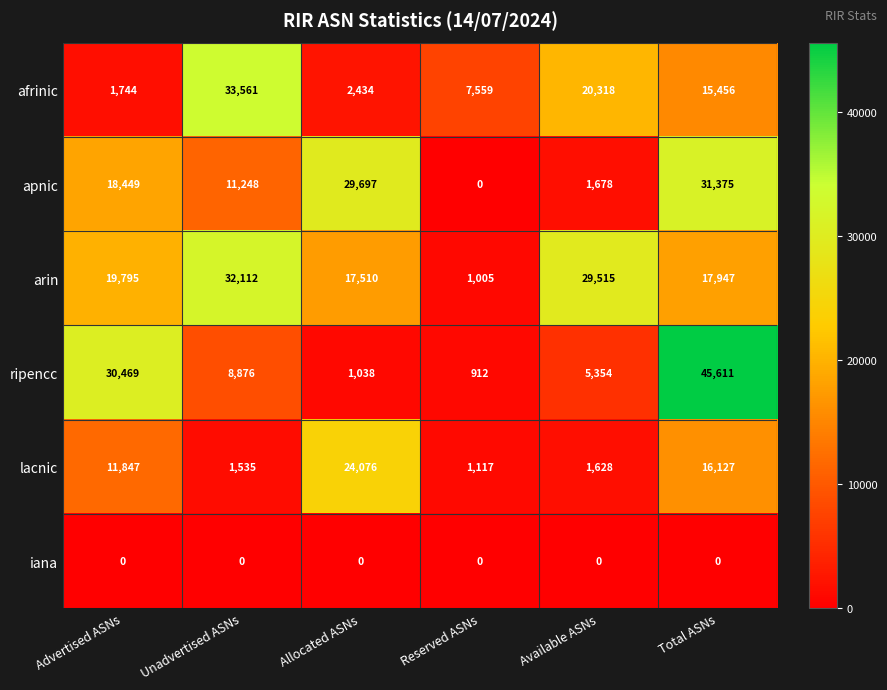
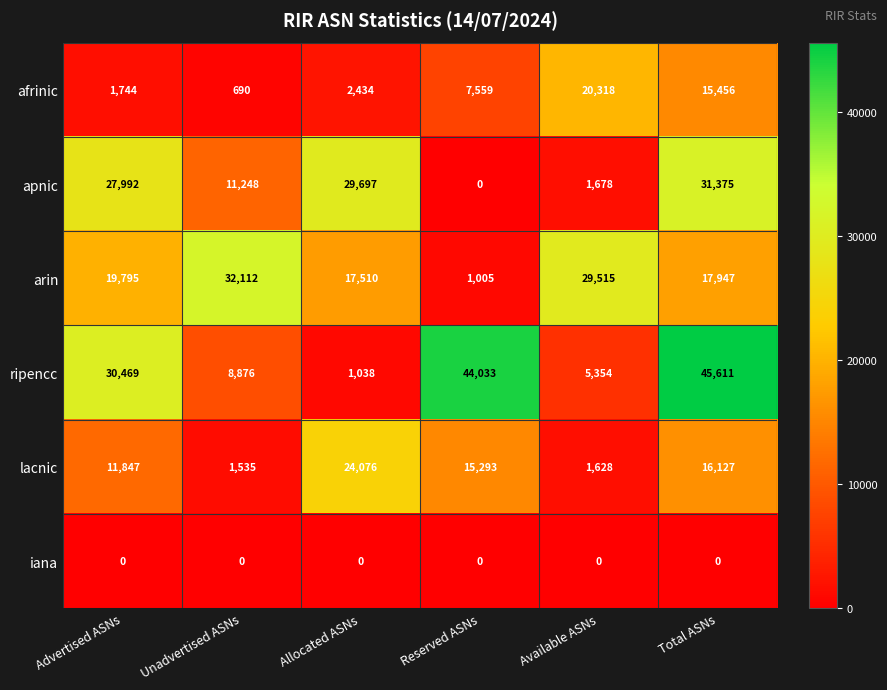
  {
    "afrinic": {
      "Advertised ASNs": "1,744",
-     "Unadvertised ASNs": "33,561",
+     "Unadvertised ASNs": "690",
      "Allocated ASNs": "2,434",
      "Reserved ASNs": "7,559",
      "Available ASNs": "20,318",
      "Total ASNs": "15,456"
    },
    "apnic": {
-     "Advertised ASNs": "18,449",
+     "Advertised ASNs": "27,992",
      "Unadvertised ASNs": "11,248",
      "Allocated ASNs": "29,697",
      "Reserved ASNs": "0",
      "Available ASNs": "1,678",
      "Total ASNs": "31,375"
    },
    "arin": {
      "Advertised ASNs": "19,795",
      "Unadvertised ASNs": "32,112",
      "Allocated ASNs": "17,510",
      "Reserved ASNs": "1,005",
      "Available ASNs": "29,515",
      "Total ASNs": "17,947"
    },
    "ripencc": {
      "Advertised ASNs": "30,469",
      "Unadvertised ASNs": "8,876",
      "Allocated ASNs": "1,038",
-     "Reserved ASNs": "912",
+     "Reserved ASNs": "44,033",
      "Available ASNs": "5,354",
      "Total ASNs": "45,611"
    },
    "lacnic": {
      "Advertised ASNs": "11,847",
      "Unadvertised ASNs": "1,535",
      "Allocated ASNs": "24,076",
-     "Reserved ASNs": "1,117",
+     "Reserved ASNs": "15,293",
      "Available ASNs": "1,628",
      "Total ASNs": "16,127"
    },
    "iana": {
      "Advertised ASNs": "0",
      "Unadvertised ASNs": "0",
      "Allocated ASNs": "0",
      "Reserved ASNs": "0",
      "Available ASNs": "0",
      "Total ASNs": "0"
    }
  }
